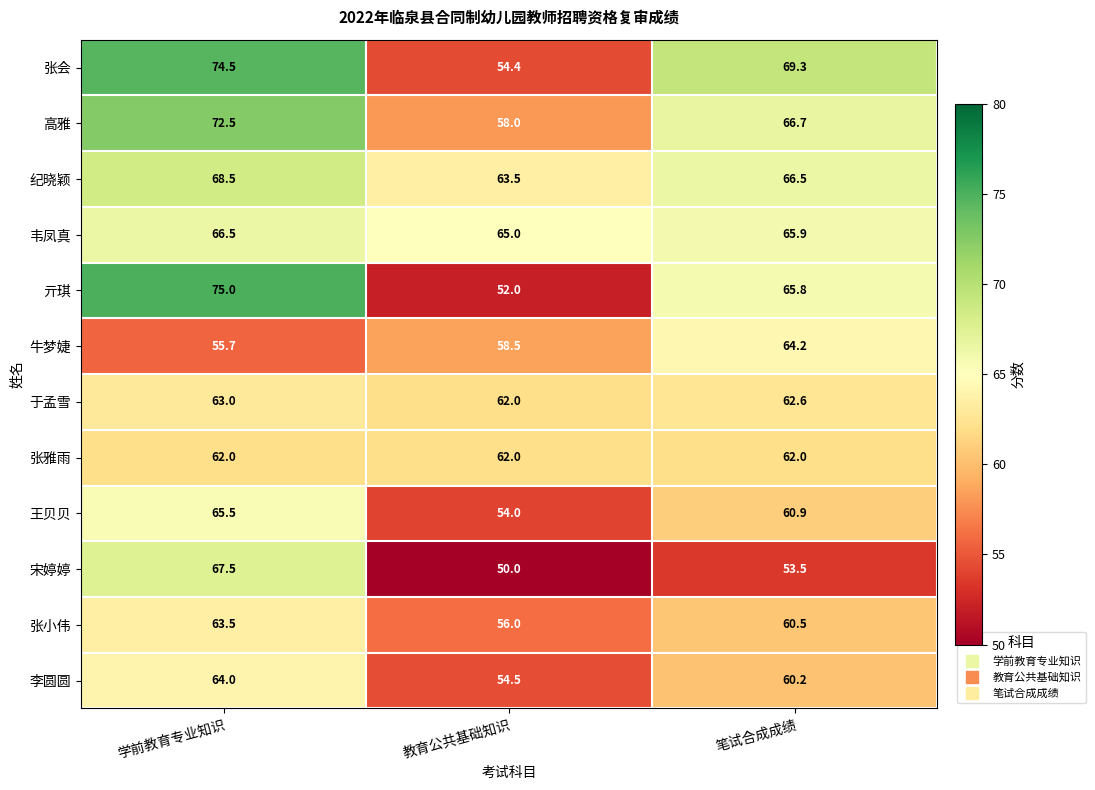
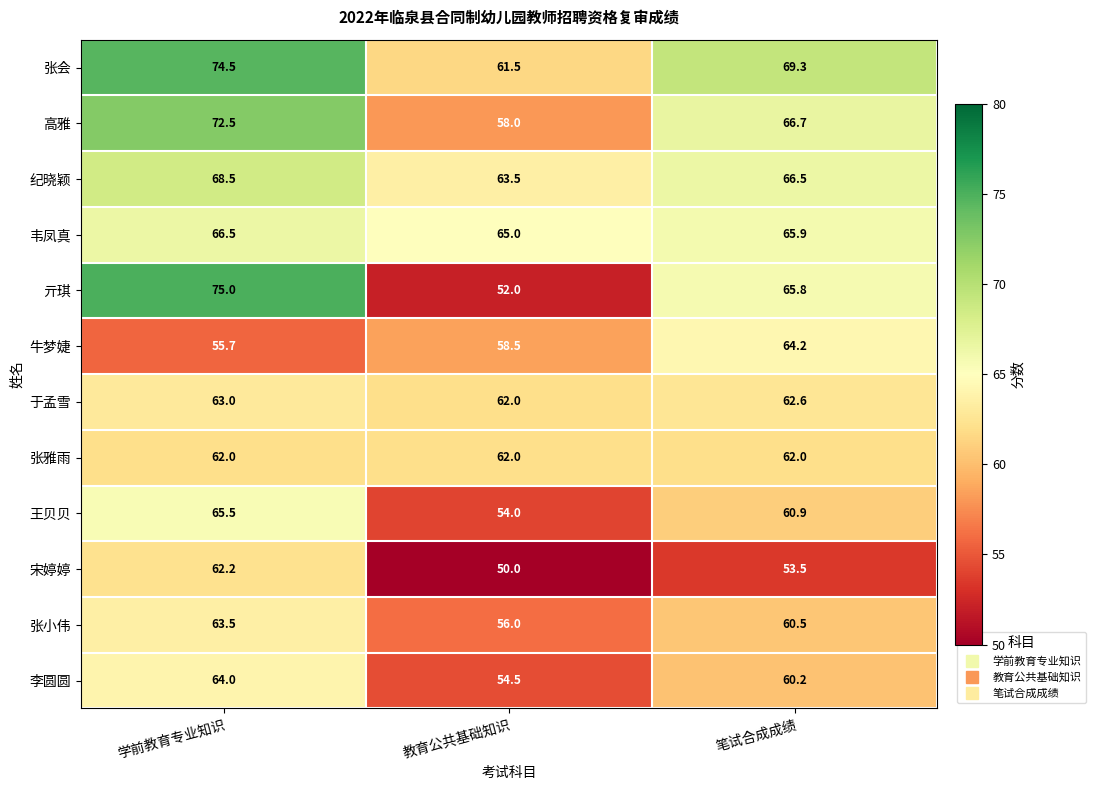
  {
    "张会": {
      "学前教育专业知识": 74.5,
-     "教育公共基础知识": 54.4,
+     "教育公共基础知识": 61.5,
      "笔试合成成绩": 69.3
    },
    "高雅": {
      "学前教育专业知识": 72.5,
      "教育公共基础知识": 58.0,
      "笔试合成成绩": 66.7
    },
    "纪晓颖": {
      "学前教育专业知识": 68.5,
      "教育公共基础知识": 63.5,
      "笔试合成成绩": 66.5
    },
    "韦凤真": {
      "学前教育专业知识": 66.5,
      "教育公共基础知识": 65.0,
      "笔试合成成绩": 65.9
    },
    "亓琪": {
      "学前教育专业知识": 75.0,
      "教育公共基础知识": 52.0,
      "笔试合成成绩": 65.8
    },
    "牛梦婕": {
      "学前教育专业知识": 55.7,
      "教育公共基础知识": 58.5,
      "笔试合成成绩": 64.2
    },
    "于孟雪": {
      "学前教育专业知识": 63.0,
      "教育公共基础知识": 62.0,
      "笔试合成成绩": 62.6
    },
    "张雅雨": {
      "学前教育专业知识": 62.0,
      "教育公共基础知识": 62.0,
      "笔试合成成绩": 62.0
    },
    "王贝贝": {
      "学前教育专业知识": 65.5,
      "教育公共基础知识": 54.0,
      "笔试合成成绩": 60.9
    },
    "宋婷婷": {
-     "学前教育专业知识": 67.5,
+     "学前教育专业知识": 62.2,
      "教育公共基础知识": 50.0,
      "笔试合成成绩": 53.5
    },
    "张小伟": {
      "学前教育专业知识": 63.5,
      "教育公共基础知识": 56.0,
      "笔试合成成绩": 60.5
    },
    "李圆圆": {
      "学前教育专业知识": 64.0,
      "教育公共基础知识": 54.5,
      "笔试合成成绩": 60.2
    }
  }
